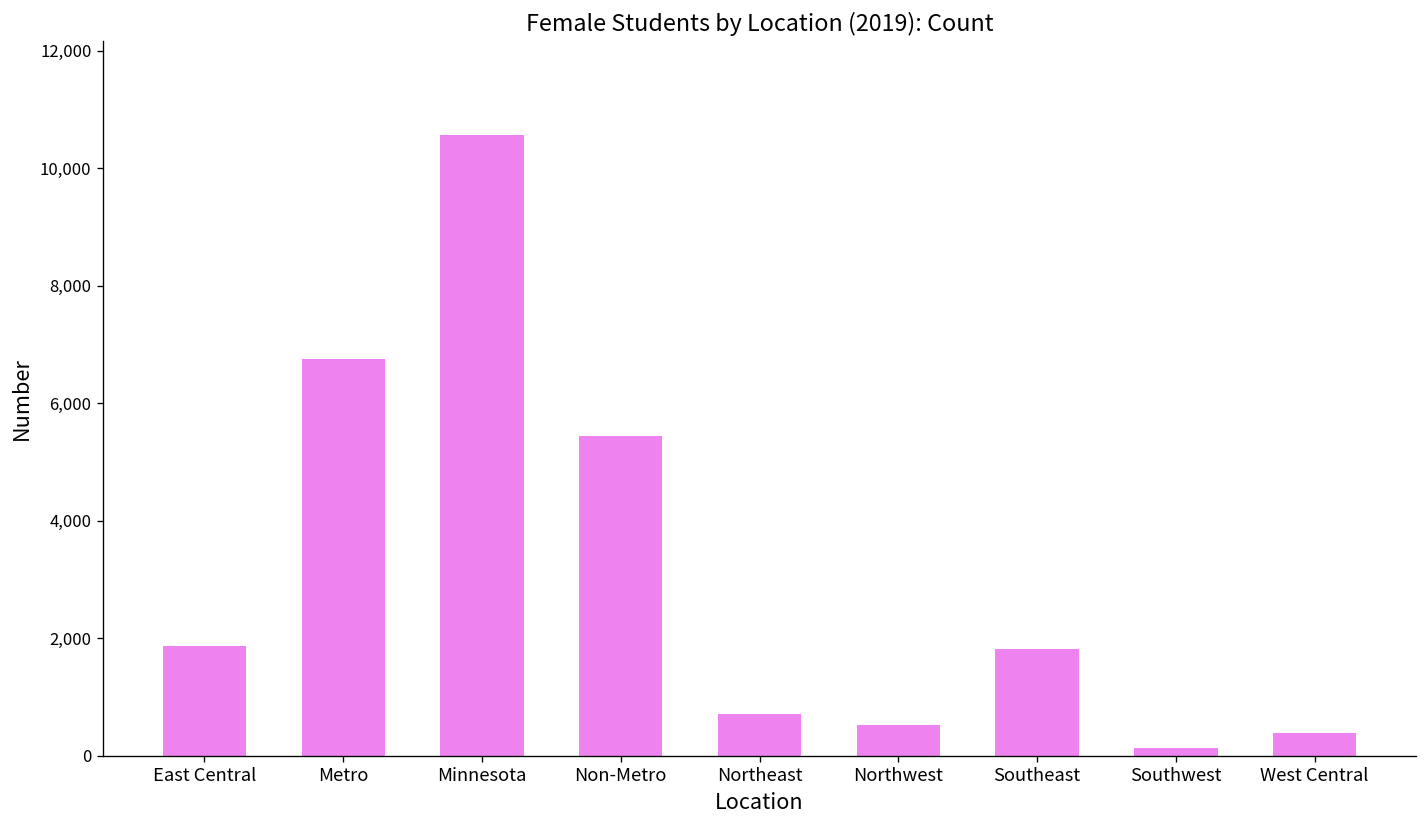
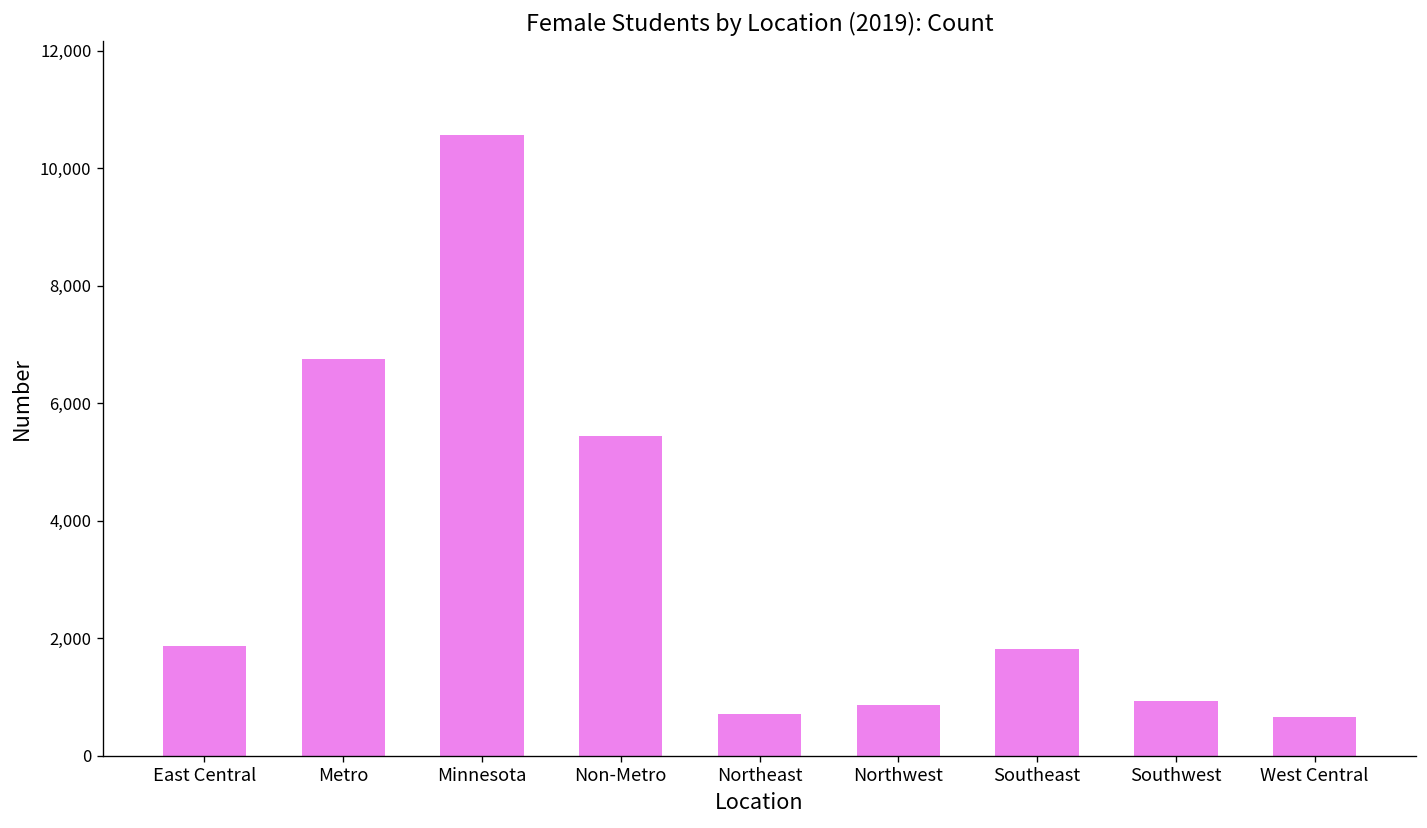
  {
    "East Central": "1,900",
    "Metro": "6,800",
    "Minnesota": "10,600",
    "Non-Metro": "5,400",
    "Northeast": "700",
-   "Northwest": "500",
+   "Northwest": "900",
    "Southeast": "1,800",
-   "Southwest": "100",
-   "West Central": "400"
+   "Southwest": "900",
+   "West Central": "700"
  }
